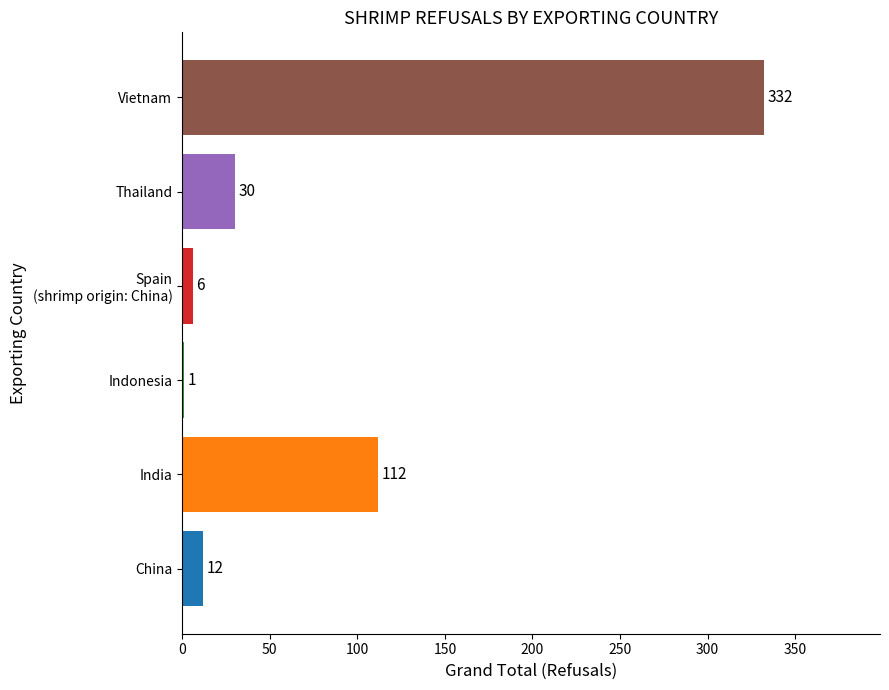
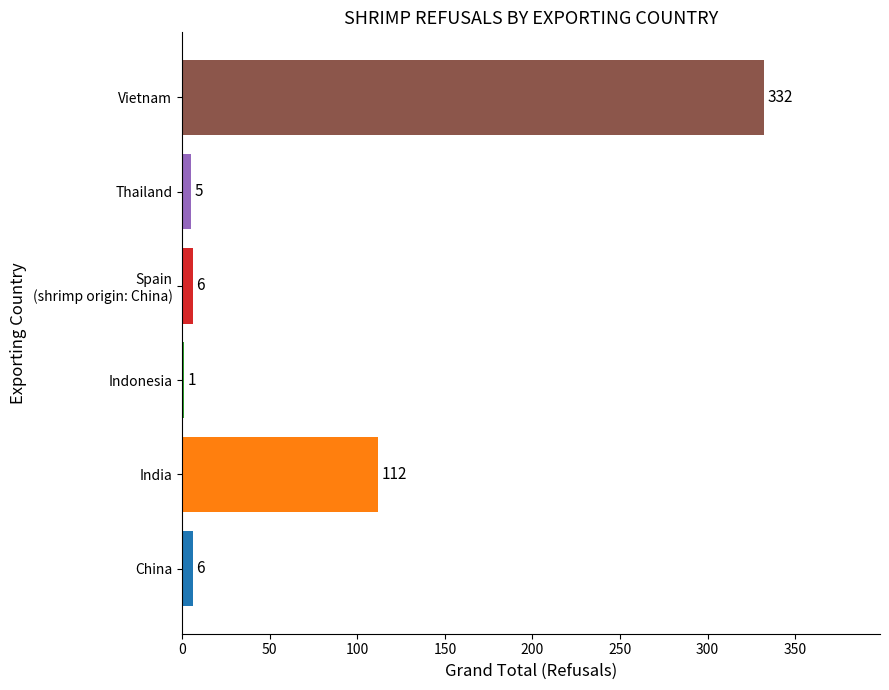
  {
    "Vietnam": 332,
-   "Thailand": 30,
+   "Thailand": 5,
    "Spain (shrimp origin: China)": 6,
    "Indonesia": 1,
    "India": 112,
-   "China": 12
+   "China": 6
  }
